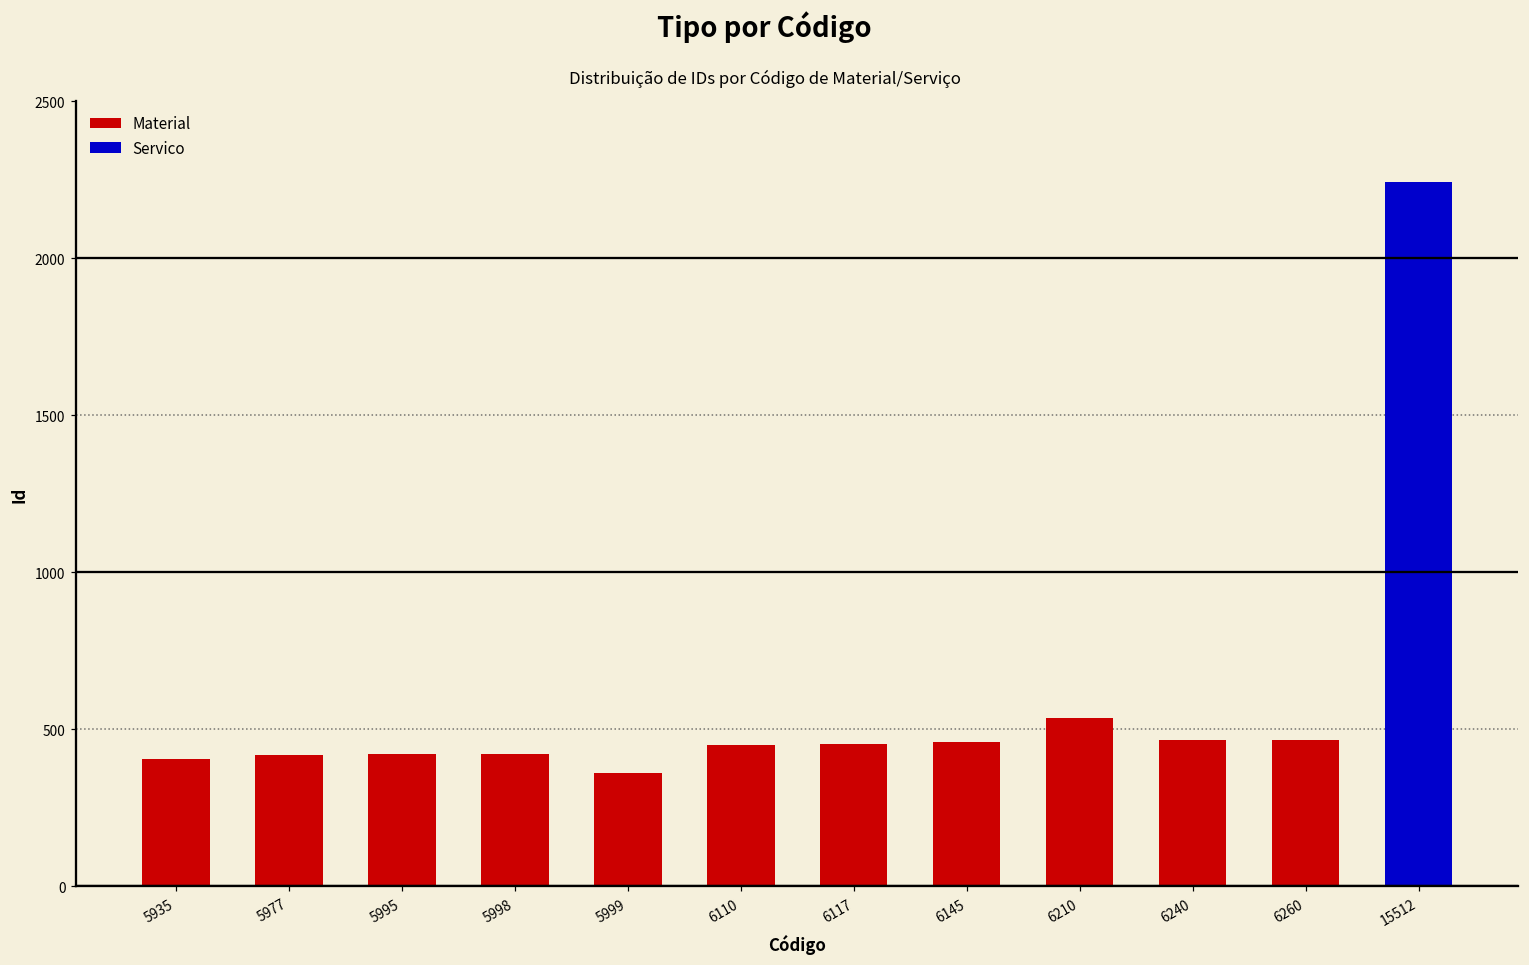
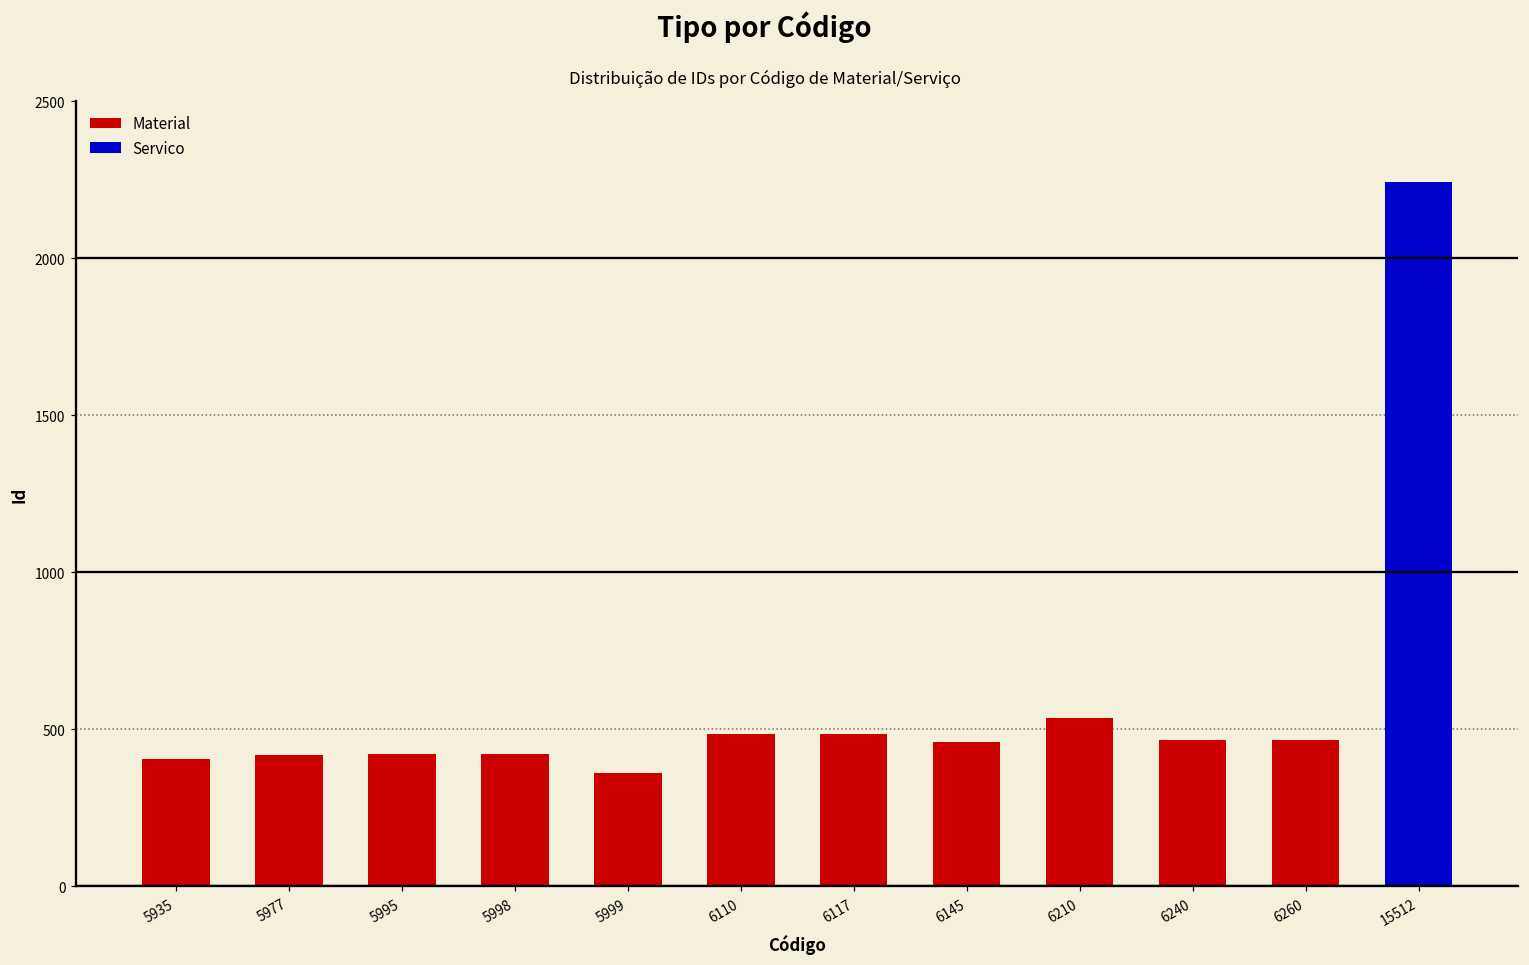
  {
    "Material": {
      "5935": 410,
      "5977": 420,
      "5995": 420,
      "5998": 420,
      "5999": 360,
-     "6110": 450,
-     "6117": 450,
+     "6110": 490,
+     "6117": 490,
      "6145": 460,
      "6210": 540,
      "6240": 470,
      "6260": 470
    },
    "Servico": {
      "15512": 2240
    }
  }
